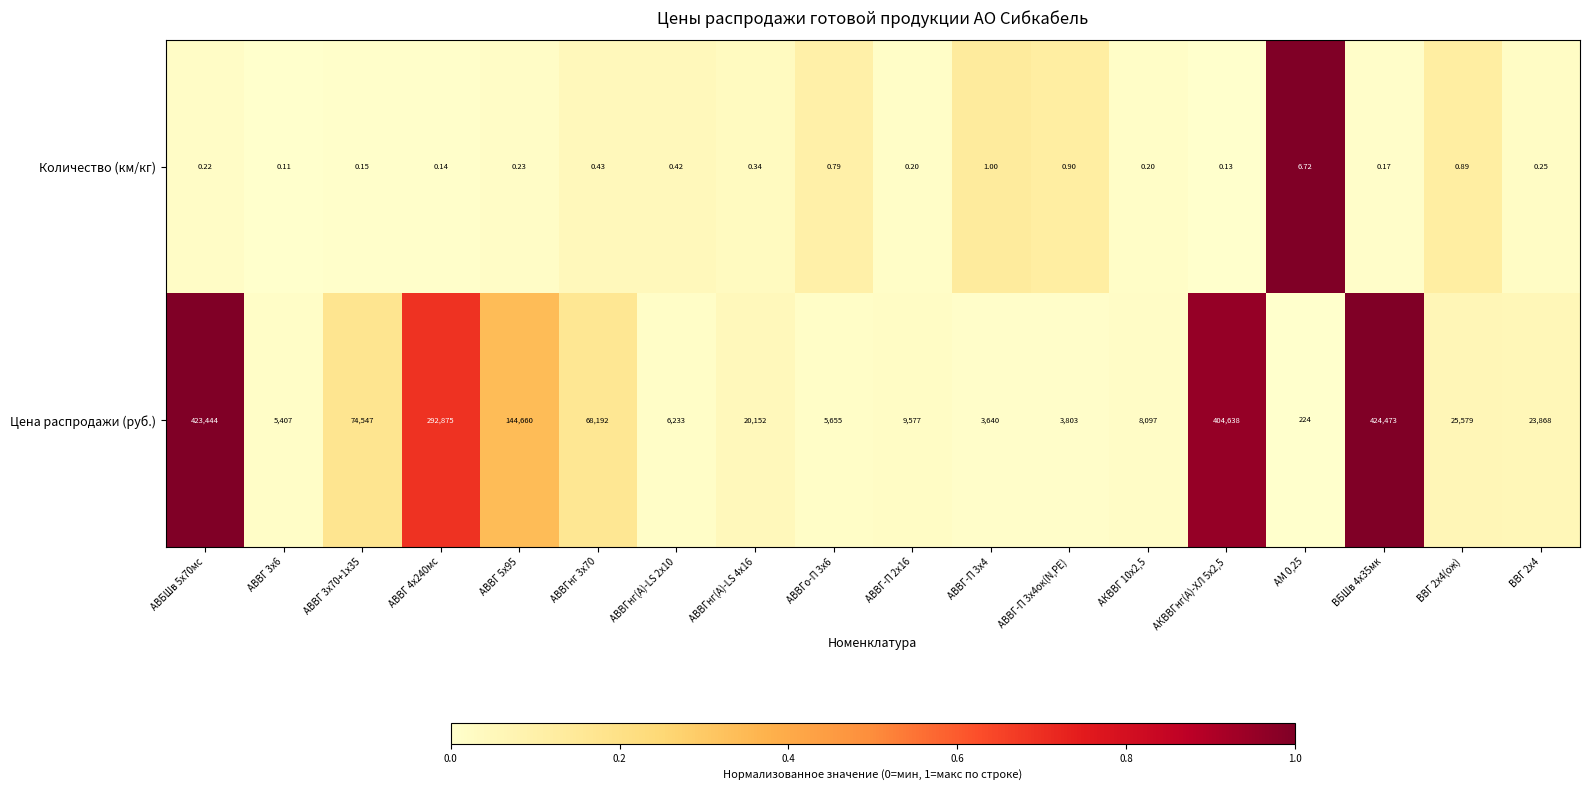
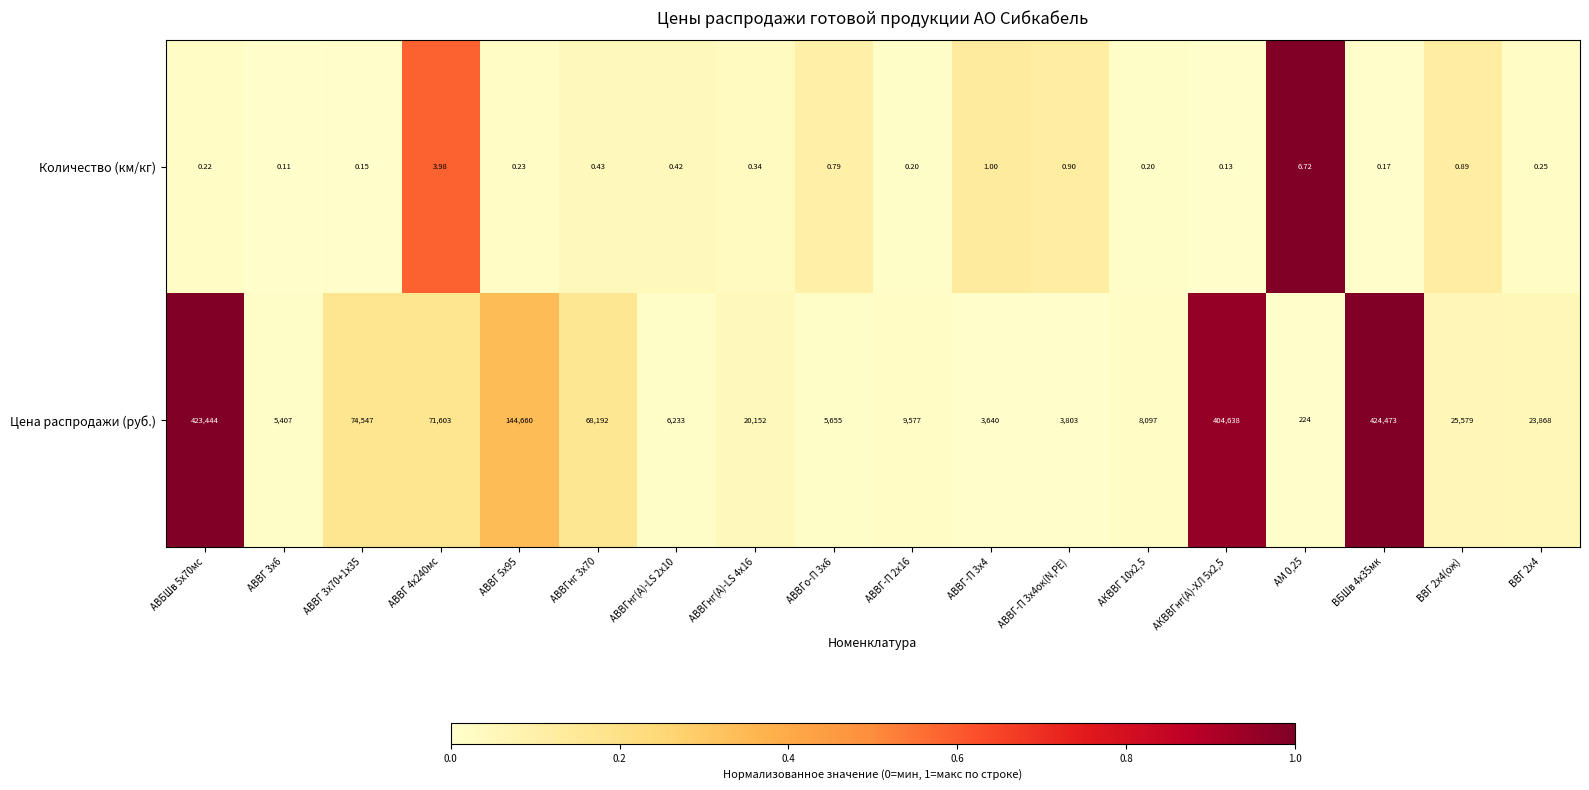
  {
    "Количество (км/кг)": {
      "АВБШв 5х70мс": "0.22",
      "АВВГ 3х6": "0.11",
      "АВВГ 3х70+1х35": "0.15",
-     "АВВГ 4х240мс": "0.14",
+     "АВВГ 4х240мс": "3.98",
      "АВВГ 5х95": "0.23",
      "АВВГнг 3х70": "0.43",
      "АВВГнг(А)-LS 2х10": "0.42",
      "АВВГнг(А)-LS 4х16": "0.34",
      "АВВГо-П 3х6": "0.79",
      "АВВГ-П 2х16": "0.20",
      "АВВГ-П 3х4": "1.00",
      "АВВГ-П 3х4ок(N,PE)": "0.90",
      "АКВВГ 10х2,5": "0.20",
      "АКВВГнг(А)-ХЛ 5х2,5": "0.13",
      "АМ 0,25": "6.72",
      "ВБШв 4х35мк": "0.17",
      "ВВГ 2х4(ож)": "0.89",
      "ВВГ 2х4": "0.25"
    },
    "Цена распродажи (руб.)": {
      "АВБШв 5х70мс": "423,444",
      "АВВГ 3х6": "5,407",
      "АВВГ 3х70+1х35": "74,547",
-     "АВВГ 4х240мс": "292,875",
+     "АВВГ 4х240мс": "71,603",
      "АВВГ 5х95": "144,660",
      "АВВГнг 3х70": "68,192",
      "АВВГнг(А)-LS 2х10": "6,233",
      "АВВГнг(А)-LS 4х16": "20,152",
      "АВВГо-П 3х6": "5,655",
      "АВВГ-П 2х16": "9,577",
      "АВВГ-П 3х4": "3,640",
      "АВВГ-П 3х4ок(N,PE)": "3,803",
      "АКВВГ 10х2,5": "8,097",
      "АКВВГнг(А)-ХЛ 5х2,5": "404,638",
      "АМ 0,25": "224",
      "ВБШв 4х35мк": "424,473",
      "ВВГ 2х4(ож)": "25,579",
      "ВВГ 2х4": "23,868"
    }
  }
